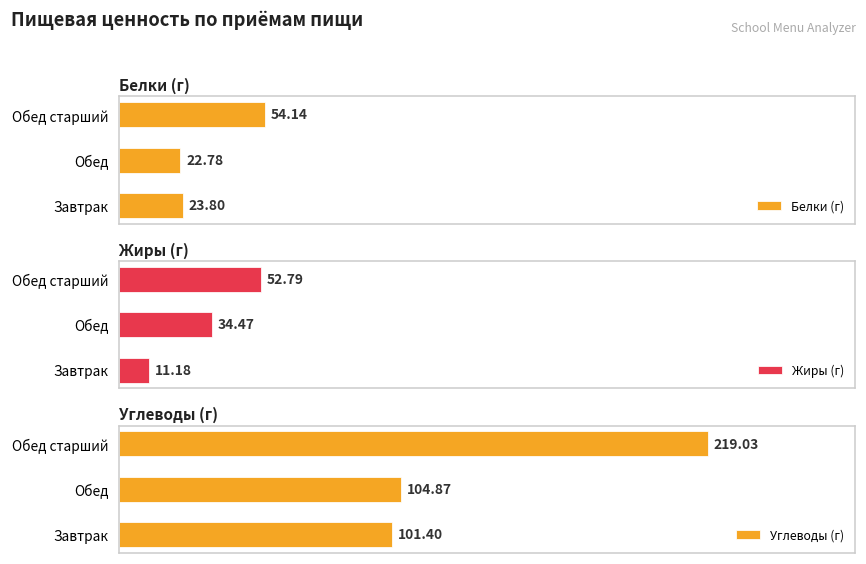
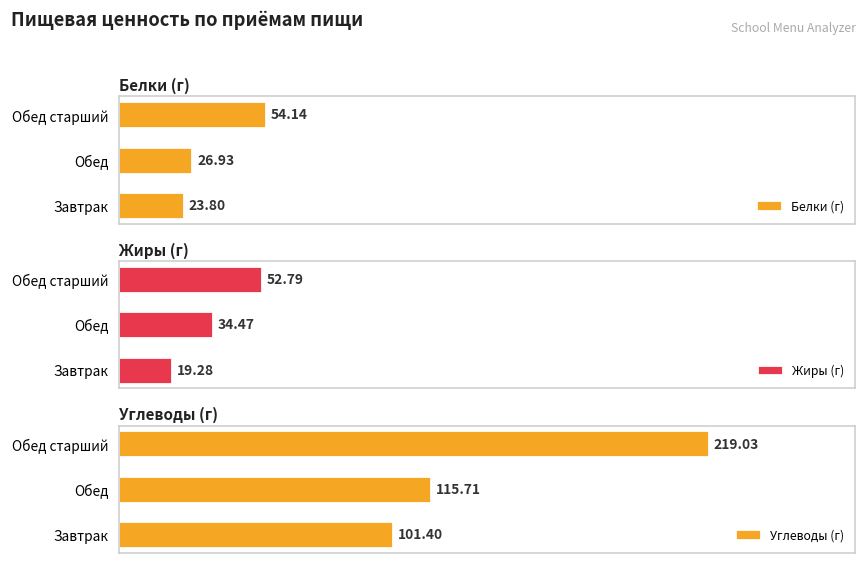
  {
    "Белки (г)": {
      "Обед старший": 54.14,
-     "Обед": 22.78,
+     "Обед": 26.93,
      "Завтрак": 23.80
    },
    "Жиры (г)": {
      "Обед старший": 52.79,
      "Обед": 34.47,
-     "Завтрак": 11.18
+     "Завтрак": 19.28
    },
    "Углеводы (г)": {
      "Обед старший": 219.03,
-     "Обед": 104.87,
+     "Обед": 115.71,
      "Завтрак": 101.40
    }
  }
